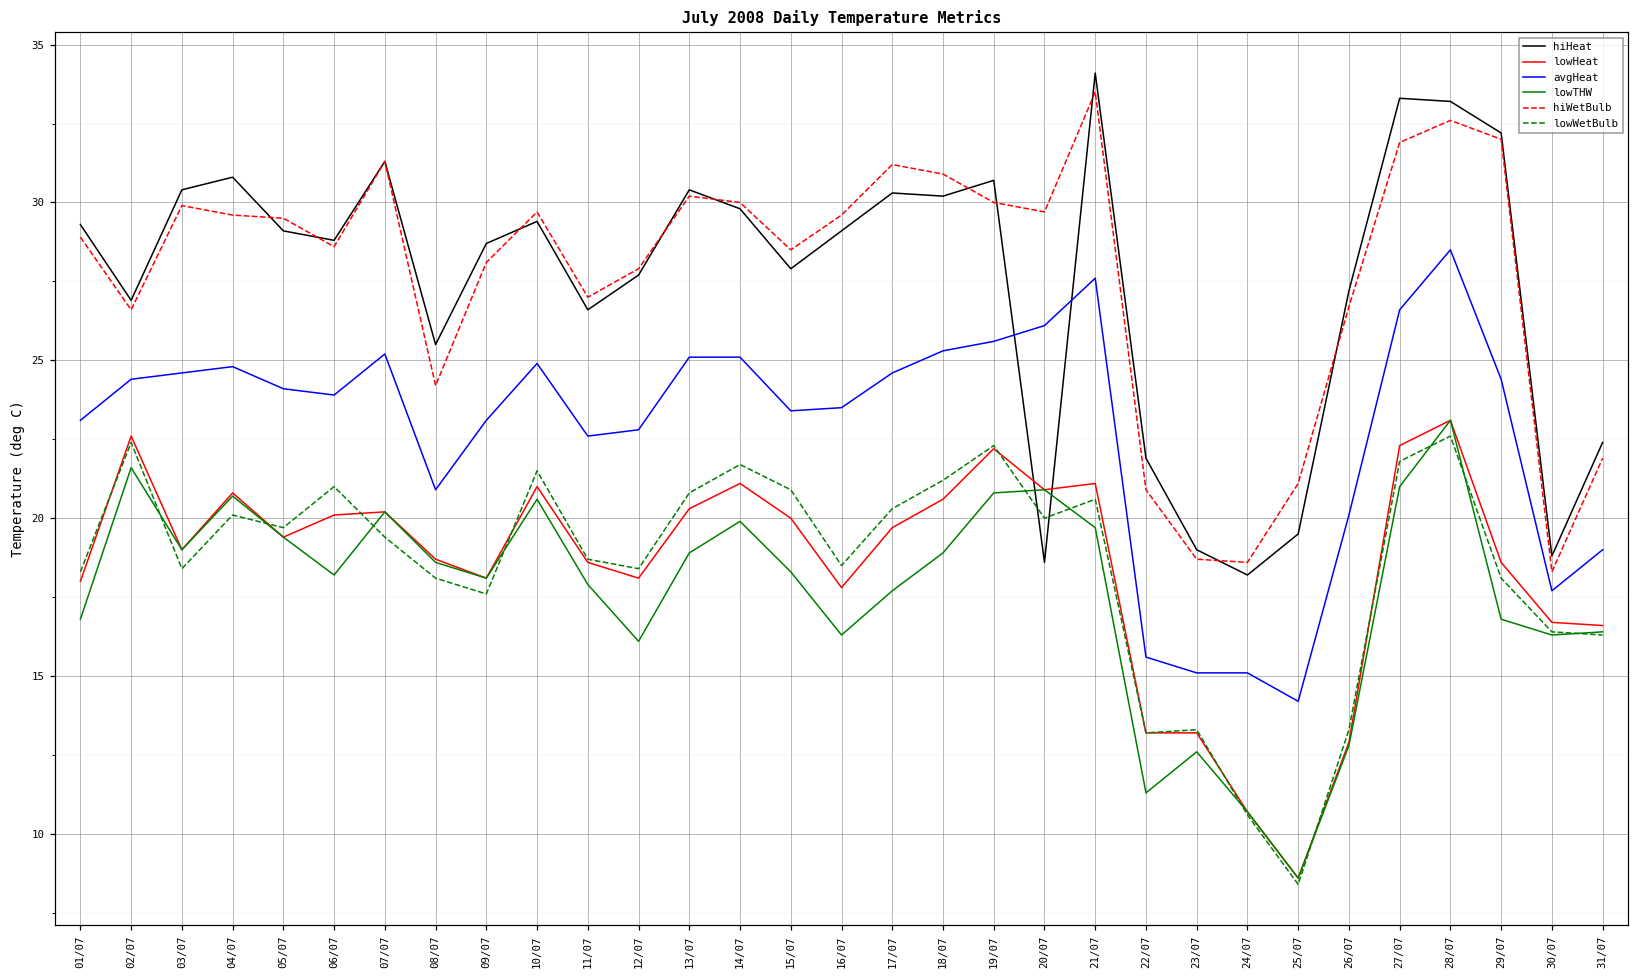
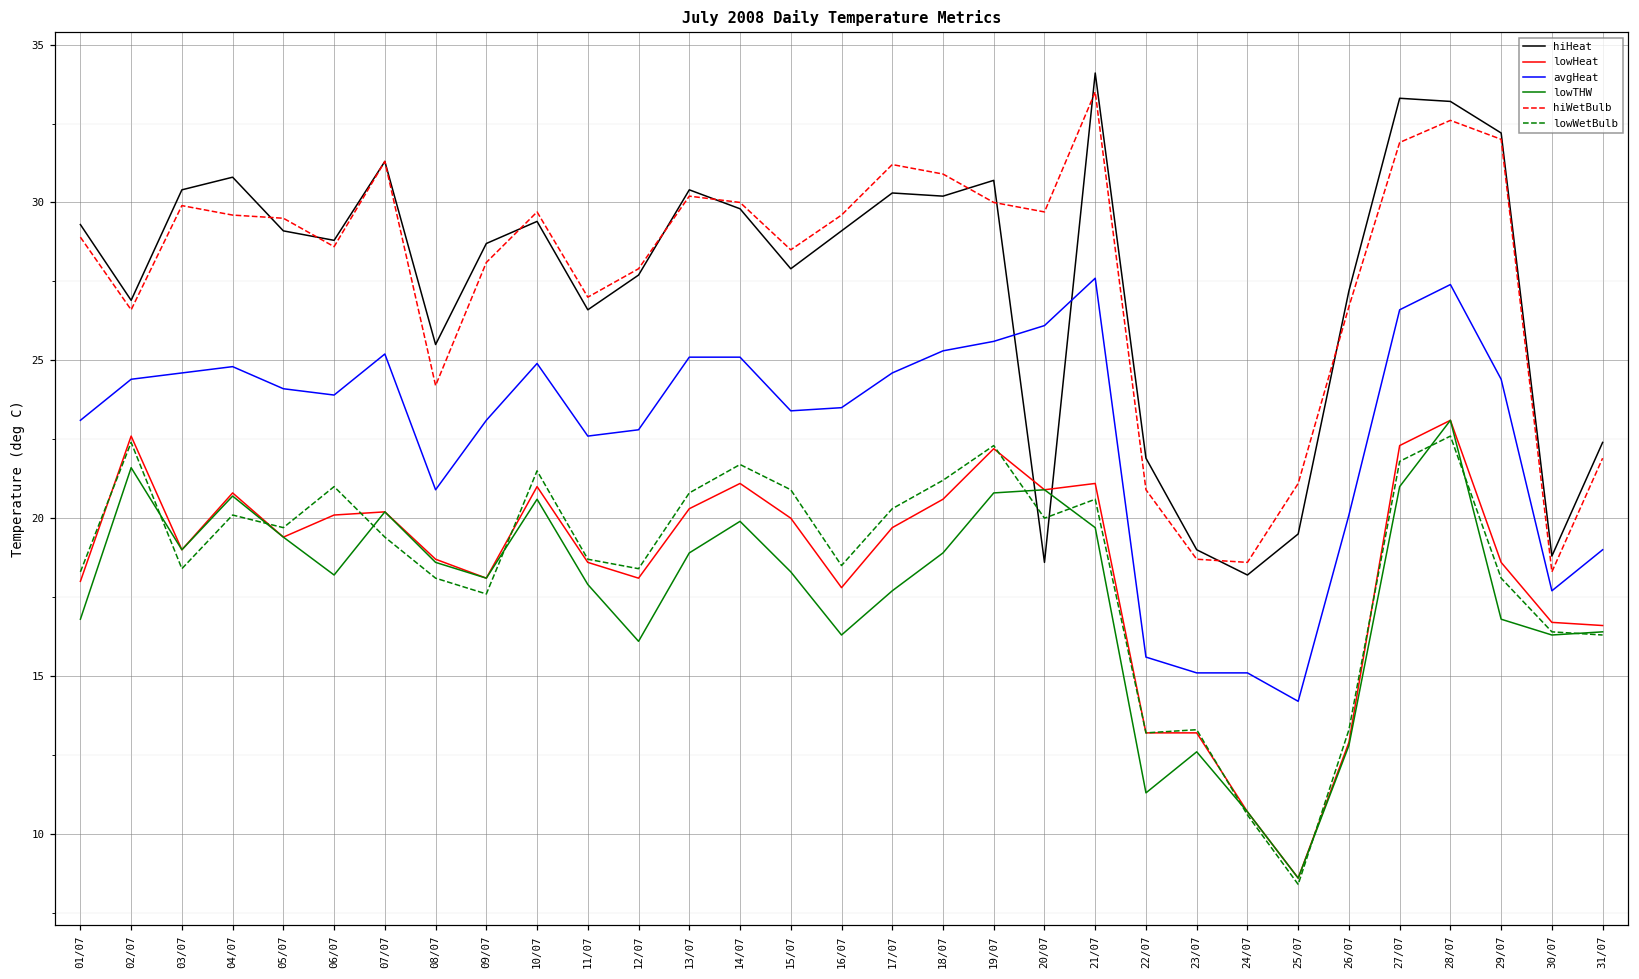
  {
    "hiHeat": {
      "01/07": 29.3,
      "02/07": 26.9,
      "03/07": 30.4,
      "04/07": 30.8,
      "05/07": 29.1,
      "06/07": 28.8,
      "08/07": 25.5,
      "09/07": 28.7,
      "10/07": 29.4,
      "11/07": 26.6,
      "12/07": 27.7,
      "13/07": 30.4,
      "14/07": 29.8,
      "15/07": 27.9,
      "16/07": 29.1,
      "17/07": 30.3,
      "18/07": 30.2,
      "19/07": 30.7,
      "20/07": 18.6,
      "21/07": 34.1,
      "22/07": 21.9,
      "23/07": 19.0,
      "24/07": 18.2,
      "25/07": 19.5,
      "26/07": 27.2,
      "27/07": 33.3,
      "28/07": 33.2,
      "29/07": 32.2,
      "30/07": 18.8,
      "31/07": 22.4
    },
    "avgHeat": {
      "01/07": 23.1,
      "02/07": 24.4,
      "03/07": 24.6,
      "04/07": 24.8,
      "05/07": 24.1,
      "06/07": 23.9,
      "07/07": 25.2,
      "08/07": 20.9,
      "09/07": 23.1,
      "10/07": 24.9,
      "11/07": 22.6,
      "12/07": 22.8,
      "13/07": 25.1,
      "14/07": 25.1,
      "15/07": 23.4,
      "16/07": 23.5,
      "17/07": 24.6,
      "18/07": 25.3,
      "19/07": 25.6,
      "20/07": 26.1,
      "21/07": 27.6,
      "22/07": 15.6,
      "23/07": 15.1,
      "24/07": 15.1,
      "25/07": 14.2,
      "26/07": 20.1,
      "27/07": 26.6,
-     "28/07": 28.5,
+     "28/07": 27.4,
      "29/07": 24.4,
      "30/07": 17.7,
      "31/07": 19.0
    }
  }
